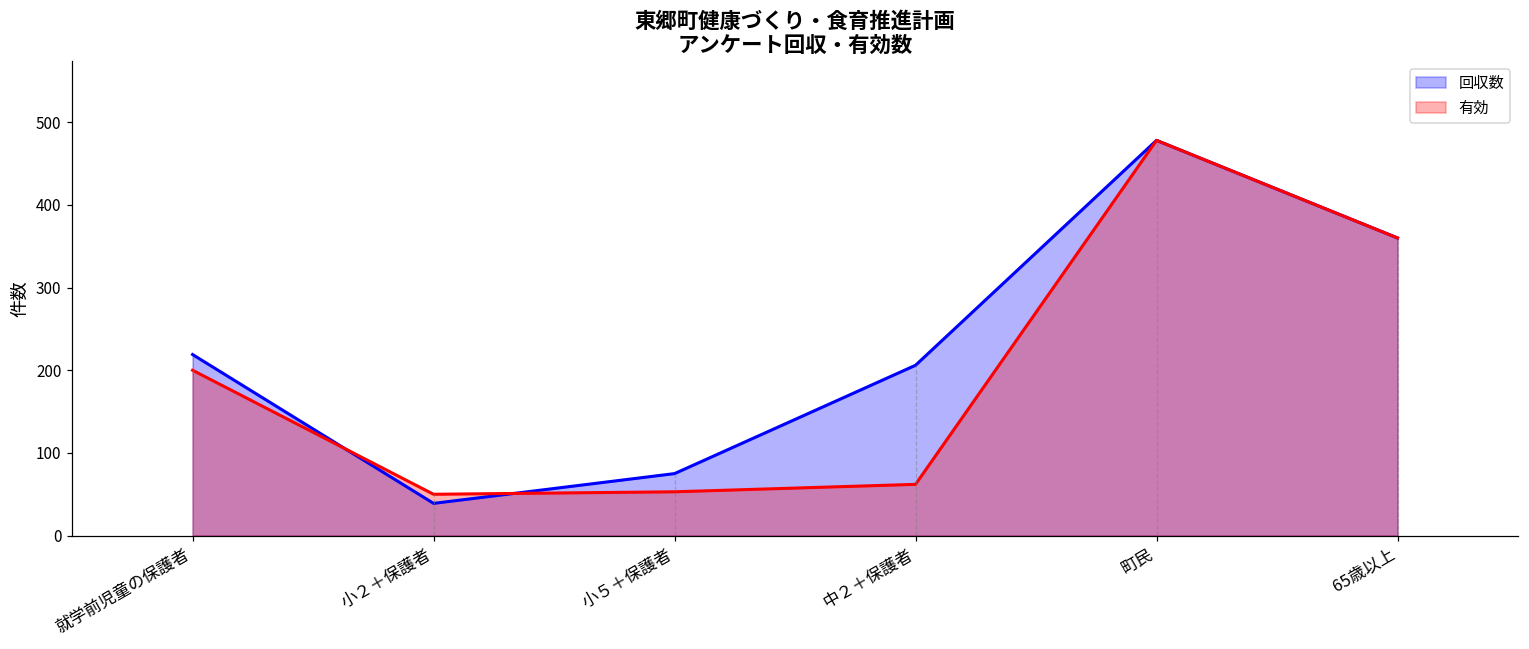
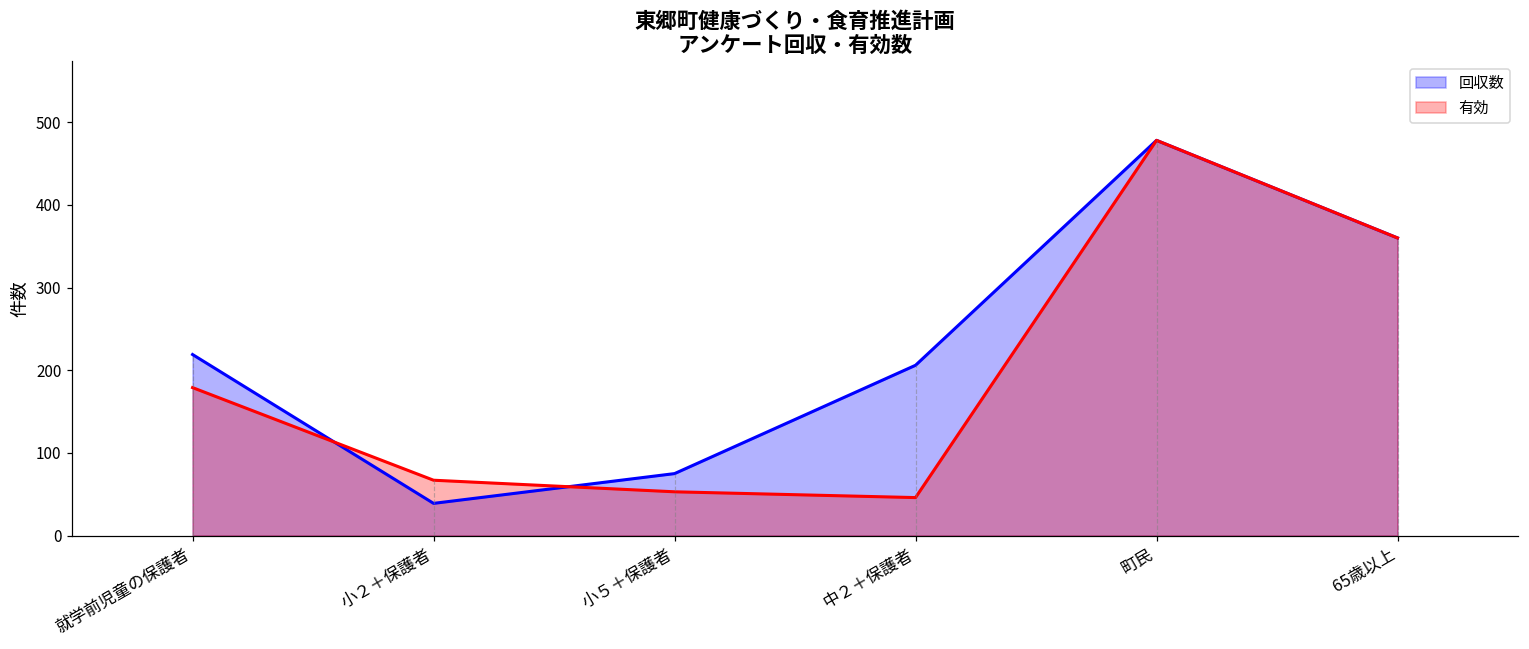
  {
    "回収数": {
      "小２＋保護者": 40
    },
    "有効": {
-     "就学前児童の保護者": 200,
-     "小２＋保護者": 50,
+     "就学前児童の保護者": 180,
+     "小２＋保護者": 70,
      "小５＋保護者": 50,
-     "中２＋保護者": 60
+     "中２＋保護者": 50
    }
  }
